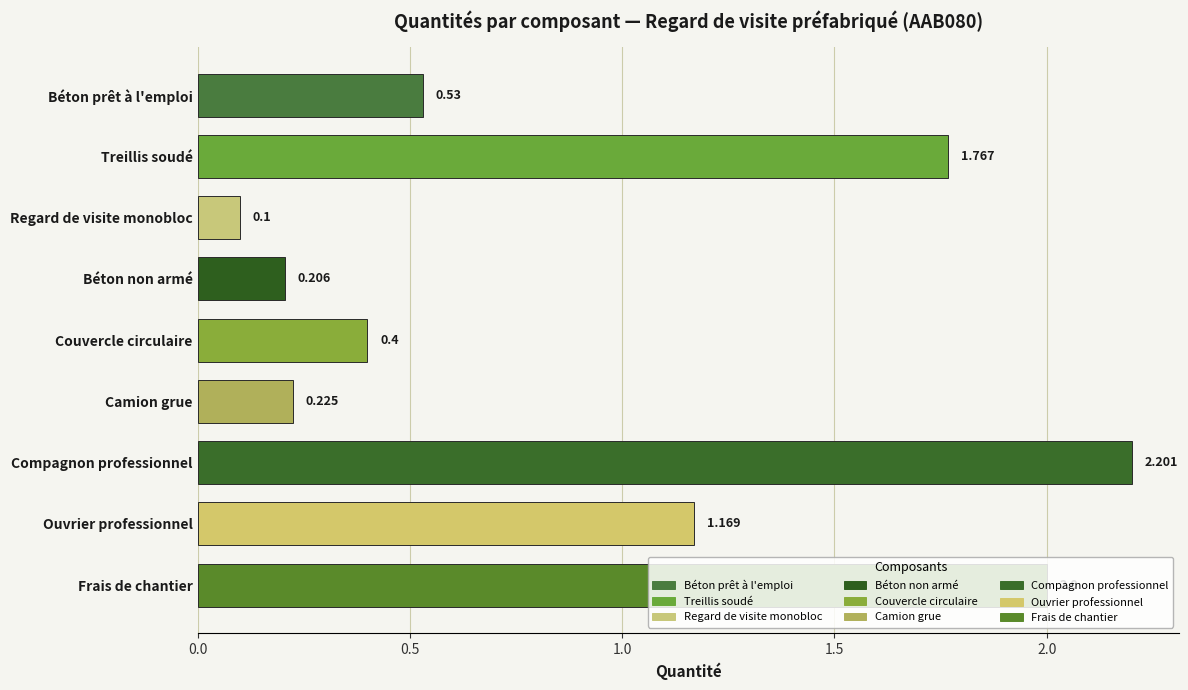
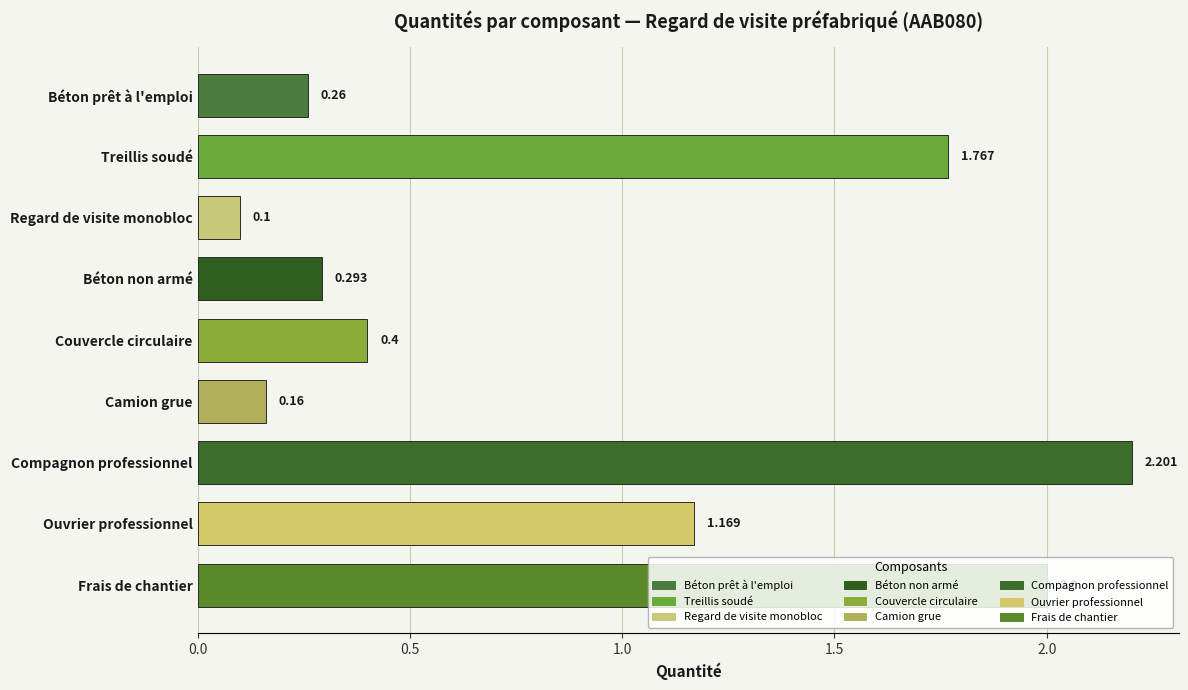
  {
-   "Béton prêt à l'emploi": 0.53,
+   "Béton prêt à l'emploi": 0.26,
    "Treillis soudé": 1.767,
    "Regard de visite monobloc": 0.1,
-   "Béton non armé": 0.206,
+   "Béton non armé": 0.293,
    "Couvercle circulaire": 0.4,
-   "Camion grue": 0.225,
+   "Camion grue": 0.16,
    "Compagnon professionnel": 2.201,
    "Ouvrier professionnel": 1.169
  }
